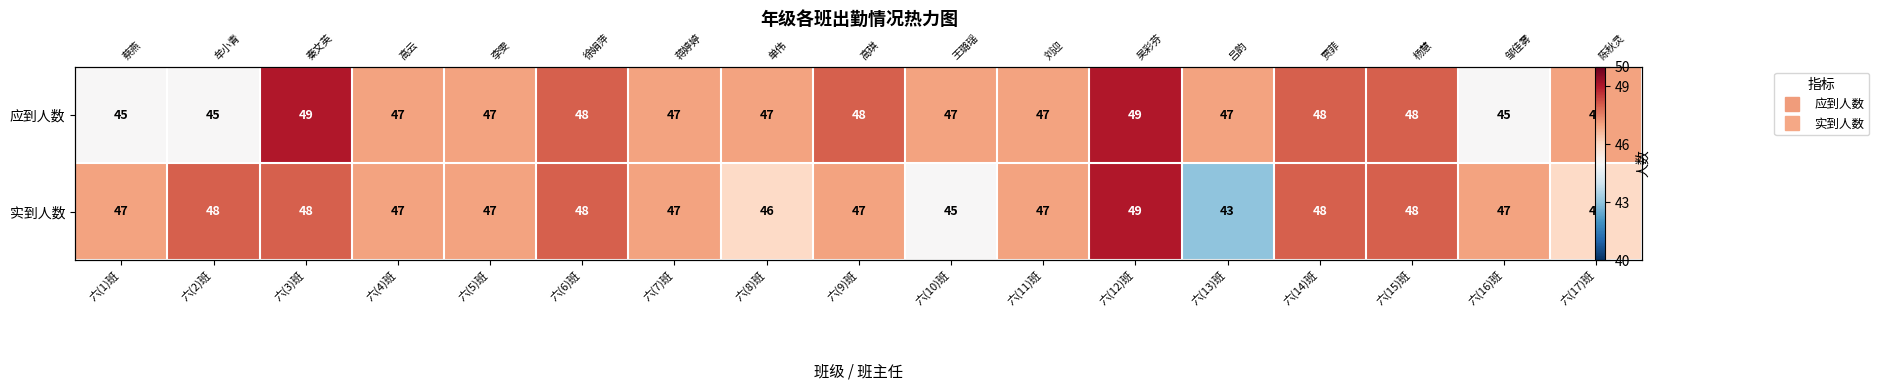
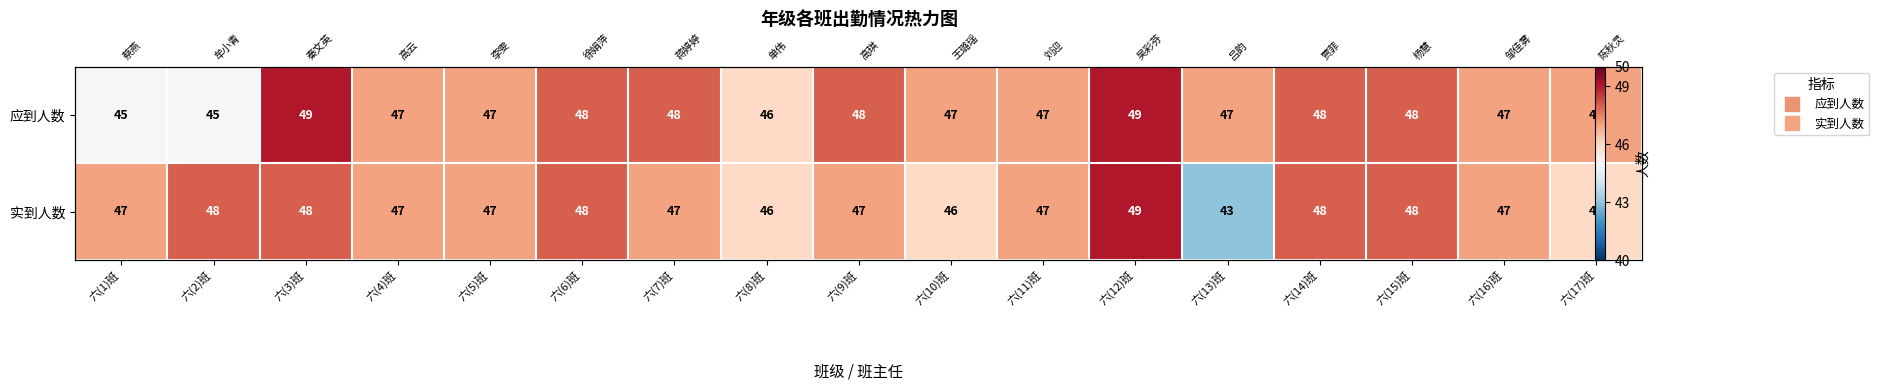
  {
    "应到人数": {
      "六(1)班": 45,
      "六(2)班": 45,
      "六(3)班": 49,
      "六(4)班": 47,
      "六(5)班": 47,
      "六(6)班": 48,
-     "六(7)班": 47,
-     "六(8)班": 47,
+     "六(7)班": 48,
+     "六(8)班": 46,
      "六(9)班": 48,
      "六(10)班": 47,
      "六(11)班": 47,
      "六(12)班": 49,
      "六(13)班": 47,
      "六(14)班": 48,
      "六(15)班": 48,
-     "六(16)班": 45,
+     "六(16)班": 47,
      "六(17)班": 47
    },
    "实到人数": {
      "六(1)班": 47,
      "六(2)班": 48,
      "六(3)班": 48,
      "六(4)班": 47,
      "六(5)班": 47,
      "六(6)班": 48,
      "六(7)班": 47,
      "六(8)班": 46,
      "六(9)班": 47,
-     "六(10)班": 45,
+     "六(10)班": 46,
      "六(11)班": 47,
      "六(12)班": 49,
      "六(13)班": 43,
      "六(14)班": 48,
      "六(15)班": 48,
      "六(16)班": 47,
      "六(17)班": 46
    }
  }
